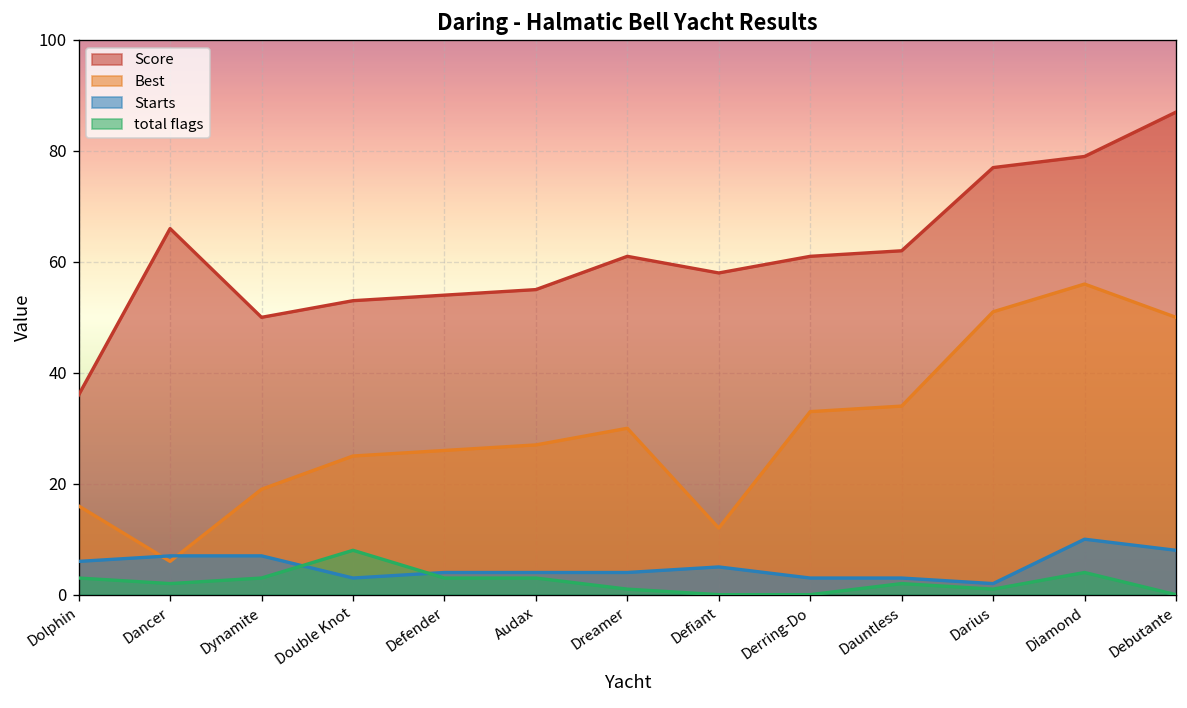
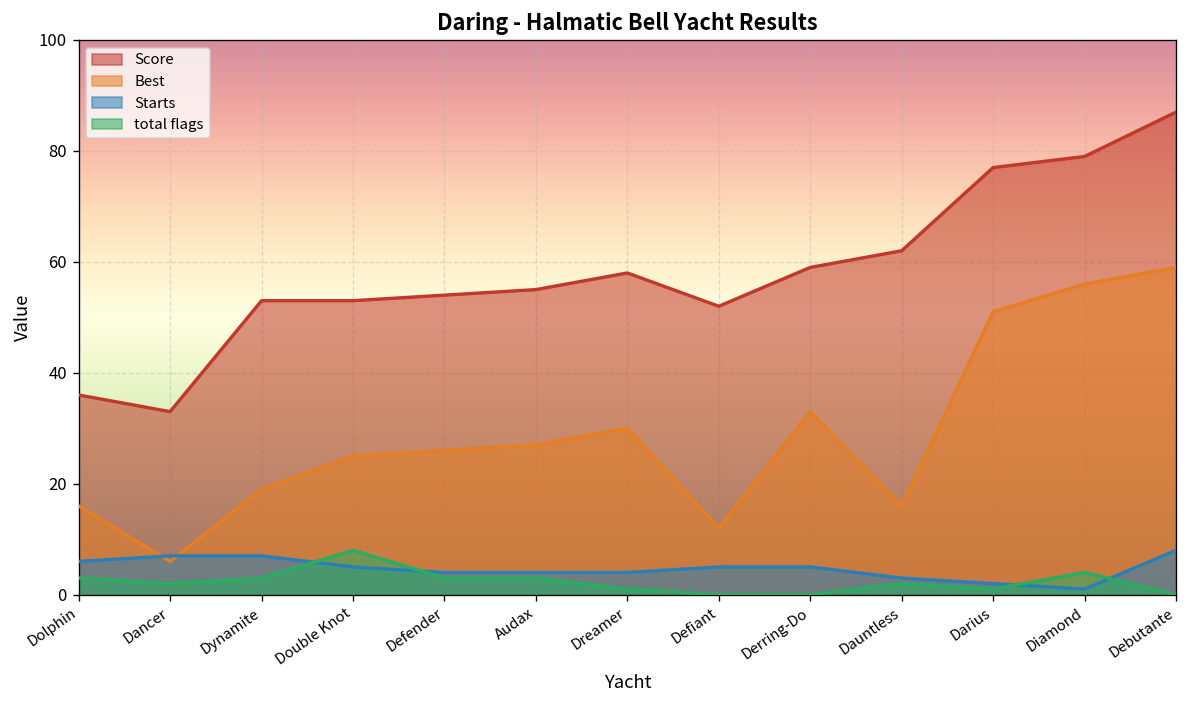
  {
    "Score": {
      "Dolphin": 36,
-     "Dancer": 66,
-     "Dynamite": 50,
+     "Dancer": 33,
+     "Dynamite": 53,
      "Double Knot": 53,
      "Defender": 54,
      "Audax": 55,
-     "Dreamer": 61,
-     "Defiant": 58,
-     "Derring-Do": 61,
+     "Dreamer": 58,
+     "Defiant": 52,
+     "Derring-Do": 59,
      "Dauntless": 62,
      "Darius": 77,
      "Diamond": 79,
      "Debutante": 87
    },
    "Best": {
      "Dolphin": 16,
      "Dancer": 6,
      "Dynamite": 19,
      "Double Knot": 25,
      "Defender": 26,
      "Audax": 27,
      "Dreamer": 30,
      "Defiant": 12,
      "Derring-Do": 33,
-     "Dauntless": 34,
+     "Dauntless": 16,
      "Darius": 51,
      "Diamond": 56,
-     "Debutante": 50
+     "Debutante": 59
    },
    "Starts": {
      "Dolphin": 6,
      "Dancer": 7,
      "Dynamite": 7,
-     "Double Knot": 3,
+     "Double Knot": 5,
      "Defender": 4,
      "Audax": 4,
      "Dreamer": 4,
      "Defiant": 5,
-     "Derring-Do": 3,
+     "Derring-Do": 5,
      "Dauntless": 3,
      "Darius": 2,
-     "Diamond": 10,
+     "Diamond": 1,
      "Debutante": 8
    },
    "total flags": {
      "Dolphin": 3,
      "Dancer": 2,
      "Dynamite": 3,
      "Double Knot": 8,
      "Defender": 3,
      "Audax": 3,
      "Dreamer": 1,
      "Defiant": 0,
      "Derring-Do": 0,
      "Dauntless": 2,
      "Darius": 1,
      "Diamond": 4,
      "Debutante": 0
    }
  }
